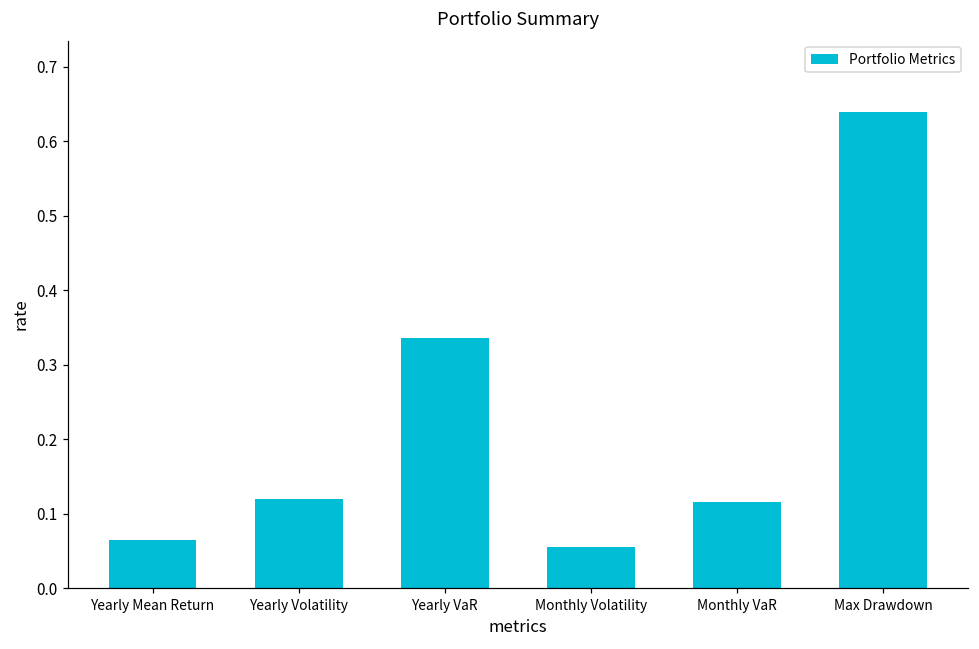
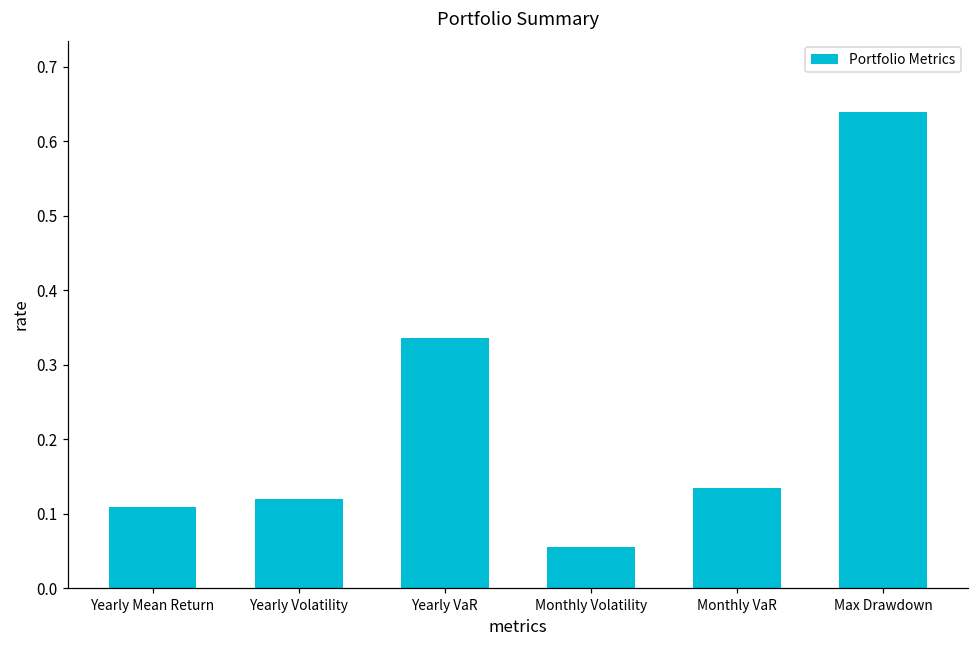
  {
-   "Yearly Mean Return": 0.06,
+   "Yearly Mean Return": 0.11,
    "Yearly Volatility": 0.12,
    "Yearly VaR": 0.34,
    "Monthly Volatility": 0.06,
-   "Monthly VaR": 0.12,
+   "Monthly VaR": 0.13,
    "Max Drawdown": 0.64
  }
